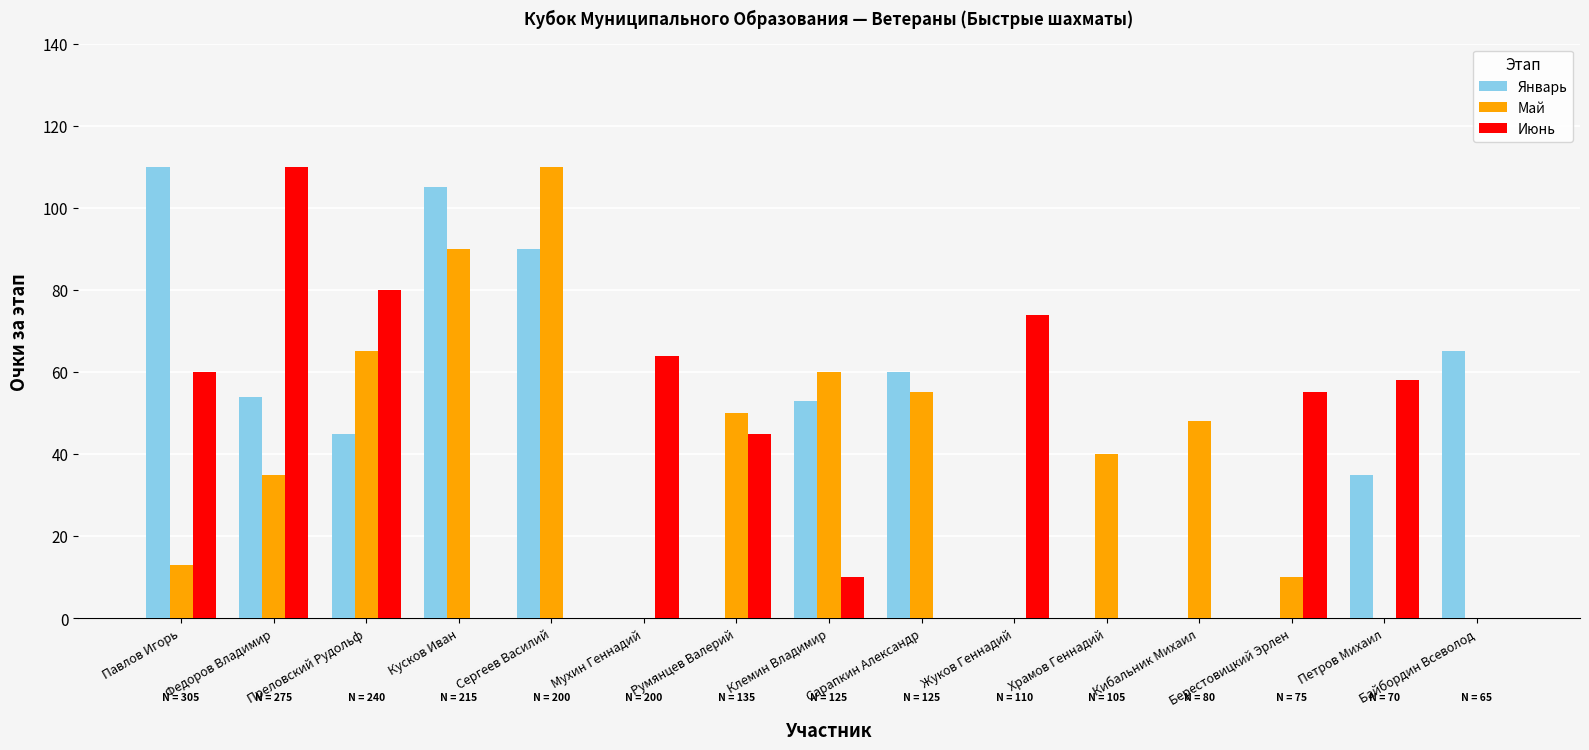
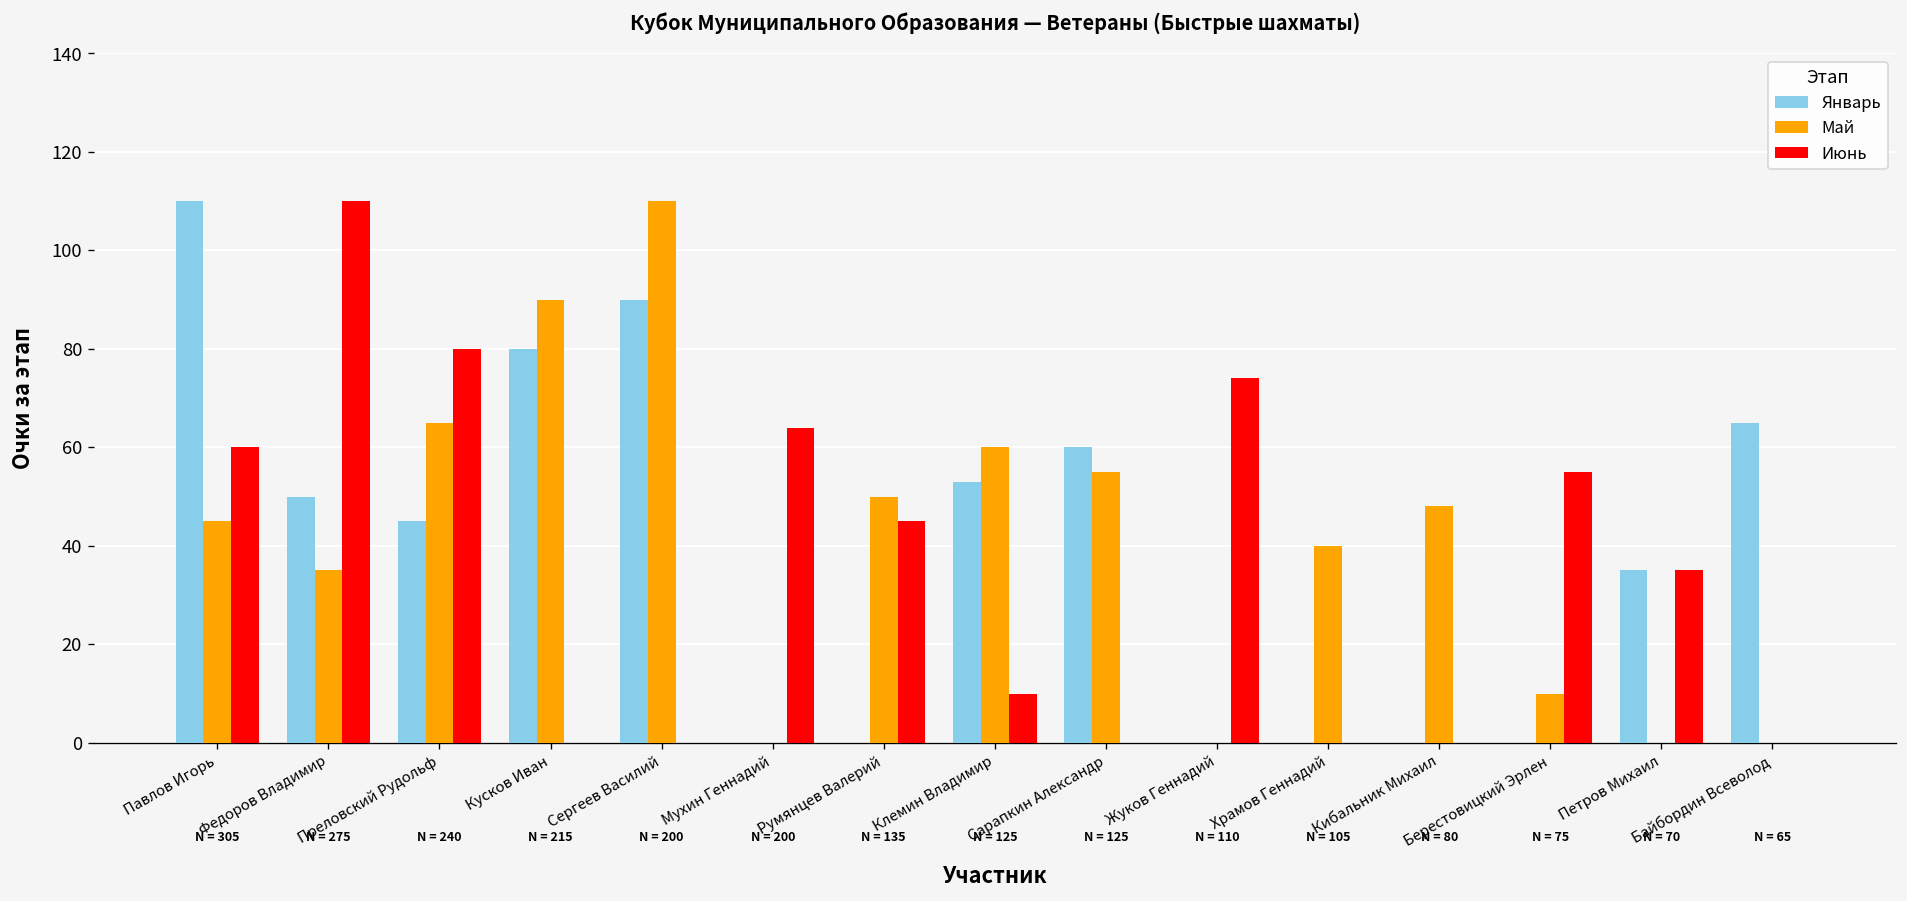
  {
    "Январь": {
      "Павлов Игорь": 110,
-     "Федоров Владимир": 54,
+     "Федоров Владимир": 50,
      "Преловский Рудольф": 45,
-     "Кусков Иван": 105,
+     "Кусков Иван": 80,
      "Сергеев Василий": 90,
      "Мухин Геннадий": 0,
      "Румянцев Валерий": 0,
      "Клемин Владимир": 53,
      "Сарапкин Александр": 60,
      "Жуков Геннадий": 0,
      "Храмов Геннадий": 0,
      "Кибальник Михаил": 0,
      "Берестовицкий Эрлен": 0,
      "Петров Михаил": 35,
      "Байбордин Всеволод": 65
    },
    "Май": {
-     "Павлов Игорь": 13,
+     "Павлов Игорь": 45,
      "Федоров Владимир": 35,
      "Преловский Рудольф": 65,
      "Кусков Иван": 90,
      "Сергеев Василий": 110,
      "Мухин Геннадий": 0,
      "Румянцев Валерий": 50,
      "Клемин Владимир": 60,
      "Сарапкин Александр": 55,
      "Жуков Геннадий": 0,
      "Храмов Геннадий": 40,
      "Кибальник Михаил": 48,
      "Берестовицкий Эрлен": 10,
      "Петров Михаил": 0,
      "Байбордин Всеволод": 0
    },
    "Июнь": {
      "Павлов Игорь": 60,
      "Федоров Владимир": 110,
      "Преловский Рудольф": 80,
      "Кусков Иван": 0,
      "Сергеев Василий": 0,
      "Мухин Геннадий": 64,
      "Румянцев Валерий": 45,
      "Клемин Владимир": 10,
      "Сарапкин Александр": 0,
      "Жуков Геннадий": 74,
      "Храмов Геннадий": 0,
      "Кибальник Михаил": 0,
      "Берестовицкий Эрлен": 55,
-     "Петров Михаил": 58,
+     "Петров Михаил": 35,
      "Байбордин Всеволод": 0
    }
  }
